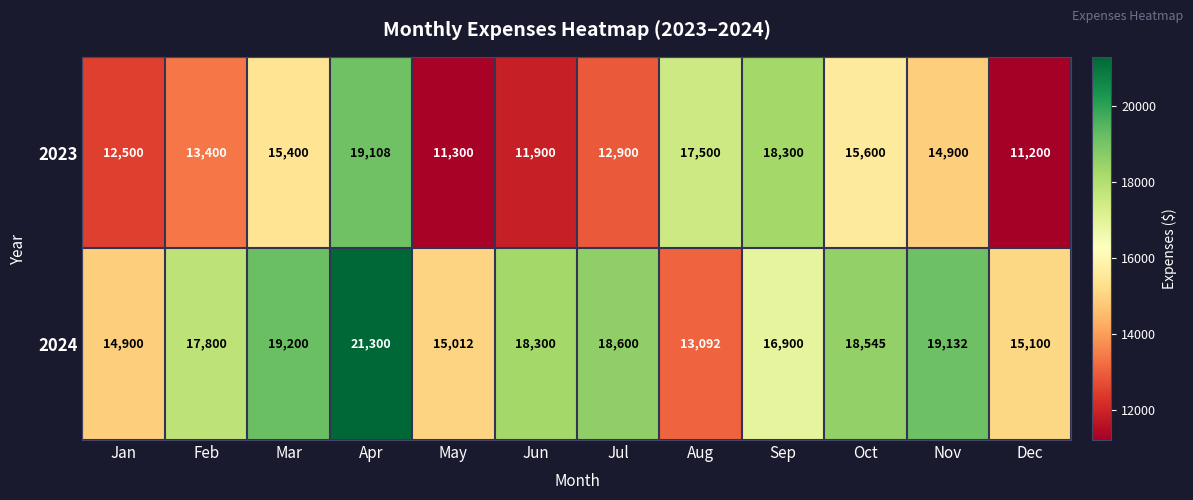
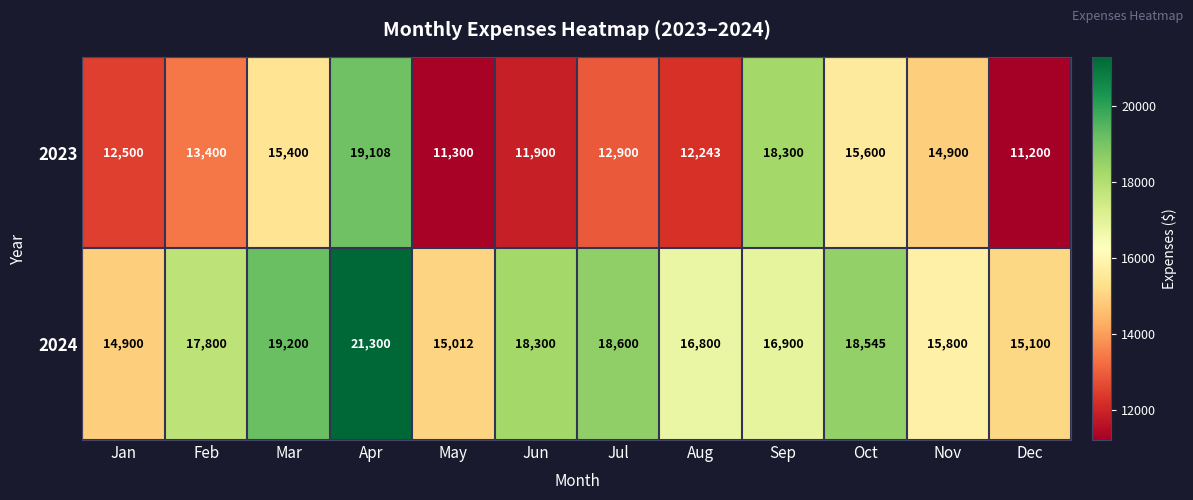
  {
    "2023": {
      "Jan": "12,500",
      "Feb": "13,400",
      "Mar": "15,400",
      "Apr": "19,108",
      "May": "11,300",
      "Jun": "11,900",
      "Jul": "12,900",
-     "Aug": "17,500",
+     "Aug": "12,243",
      "Sep": "18,300",
      "Oct": "15,600",
      "Nov": "14,900",
      "Dec": "11,200"
    },
    "2024": {
      "Jan": "14,900",
      "Feb": "17,800",
      "Mar": "19,200",
      "Apr": "21,300",
      "May": "15,012",
      "Jun": "18,300",
      "Jul": "18,600",
-     "Aug": "13,092",
+     "Aug": "16,800",
      "Sep": "16,900",
      "Oct": "18,545",
-     "Nov": "19,132",
+     "Nov": "15,800",
      "Dec": "15,100"
    }
  }
